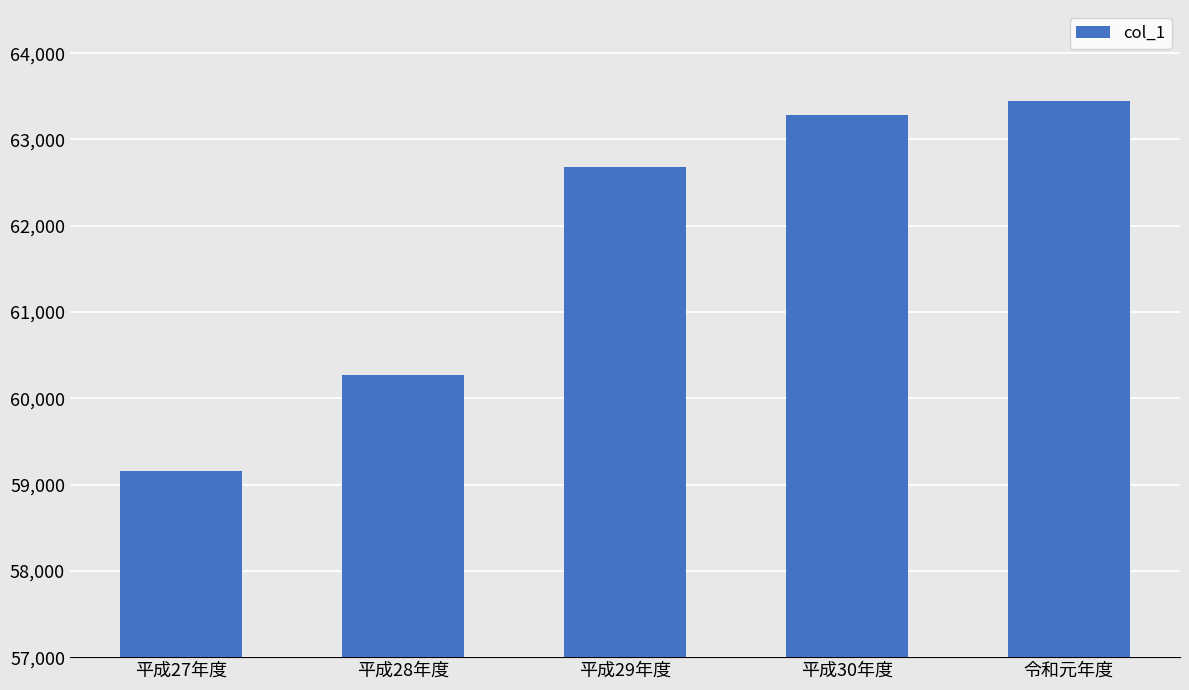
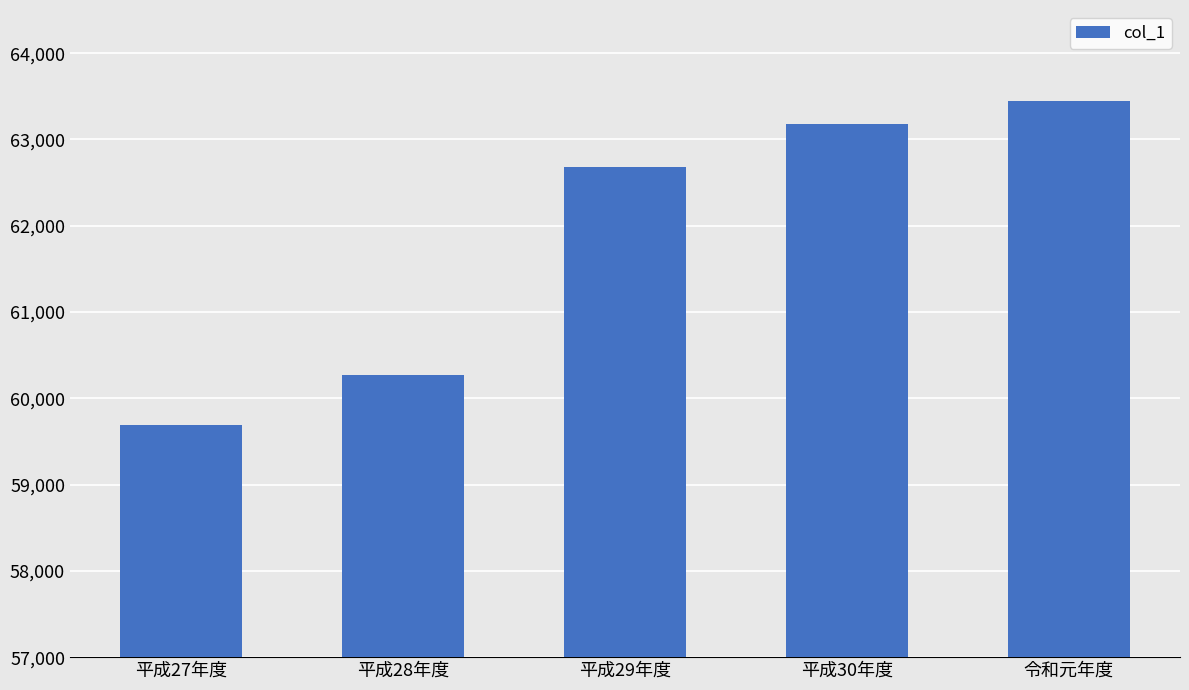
  {
-   "平成27年度": "59,200",
+   "平成27年度": "59,700",
    "平成28年度": "60,300",
    "平成29年度": "62,700",
-   "平成30年度": "63,300",
+   "平成30年度": "63,200",
    "令和元年度": "63,400"
  }
